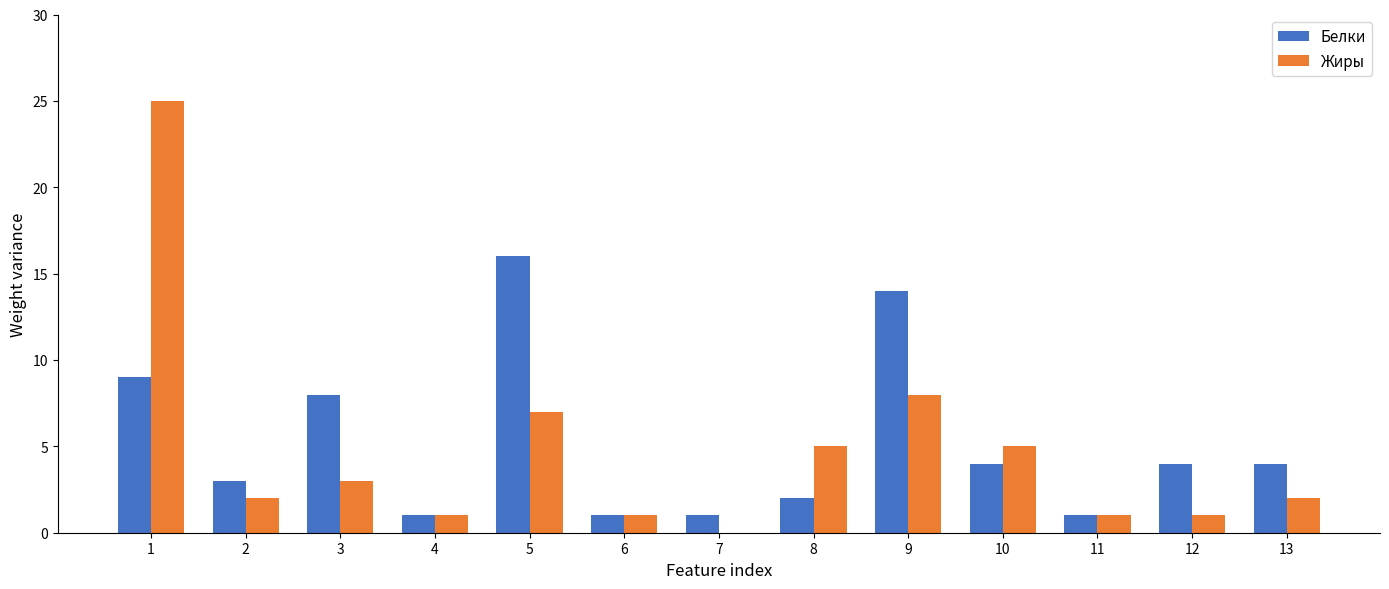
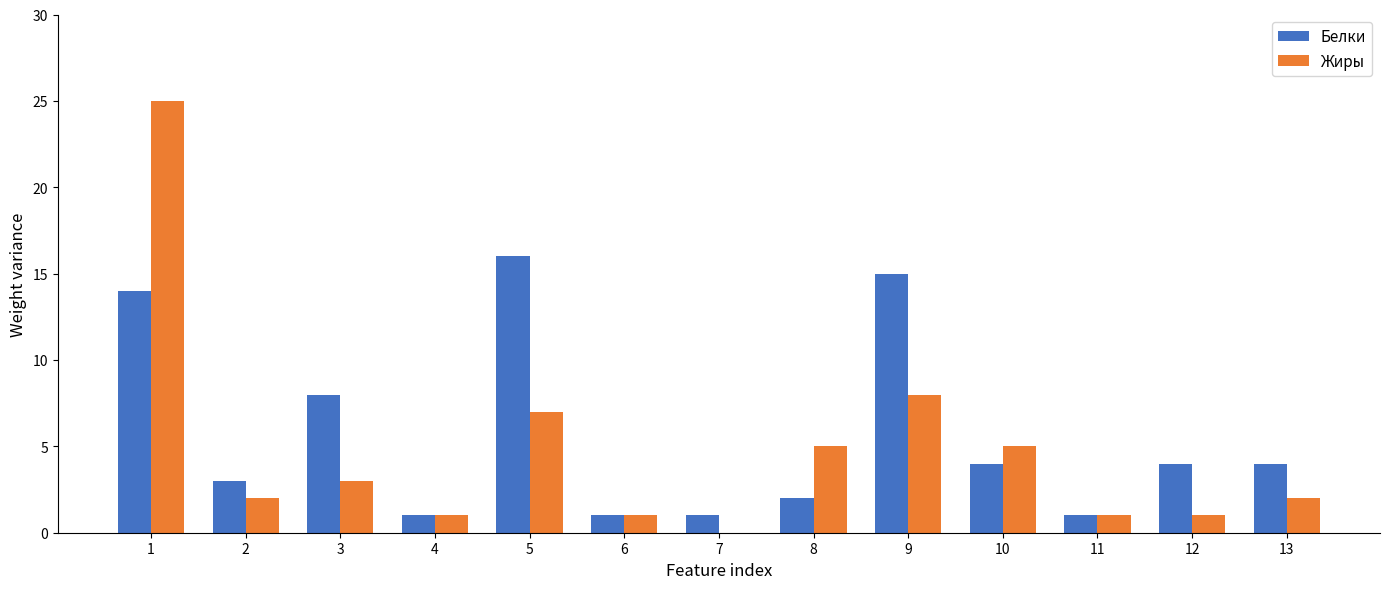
  {
    "Белки": {
-     "1": 9,
+     "1": 14,
      "2": 3,
      "3": 8,
      "4": 1,
      "5": 16,
      "6": 1,
      "7": 1,
      "8": 2,
-     "9": 14,
+     "9": 15,
      "10": 4,
      "11": 1,
      "12": 4,
      "13": 4
    },
    "Жиры": {
      "1": 25,
      "2": 2,
      "3": 3,
      "4": 1,
      "5": 7,
      "6": 1,
      "7": 0,
      "8": 5,
      "9": 8,
      "10": 5,
      "11": 1,
      "12": 1,
      "13": 2
    }
  }
